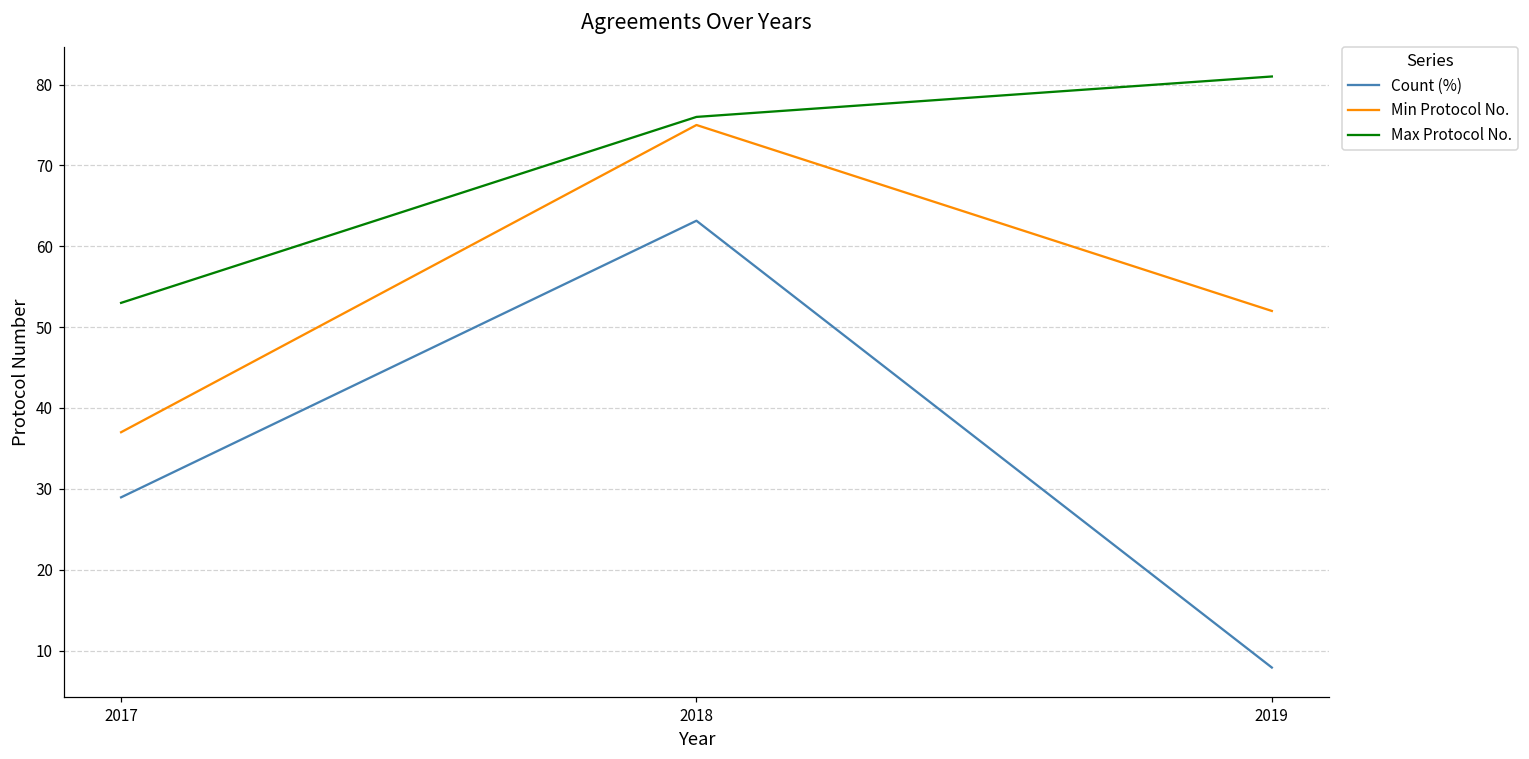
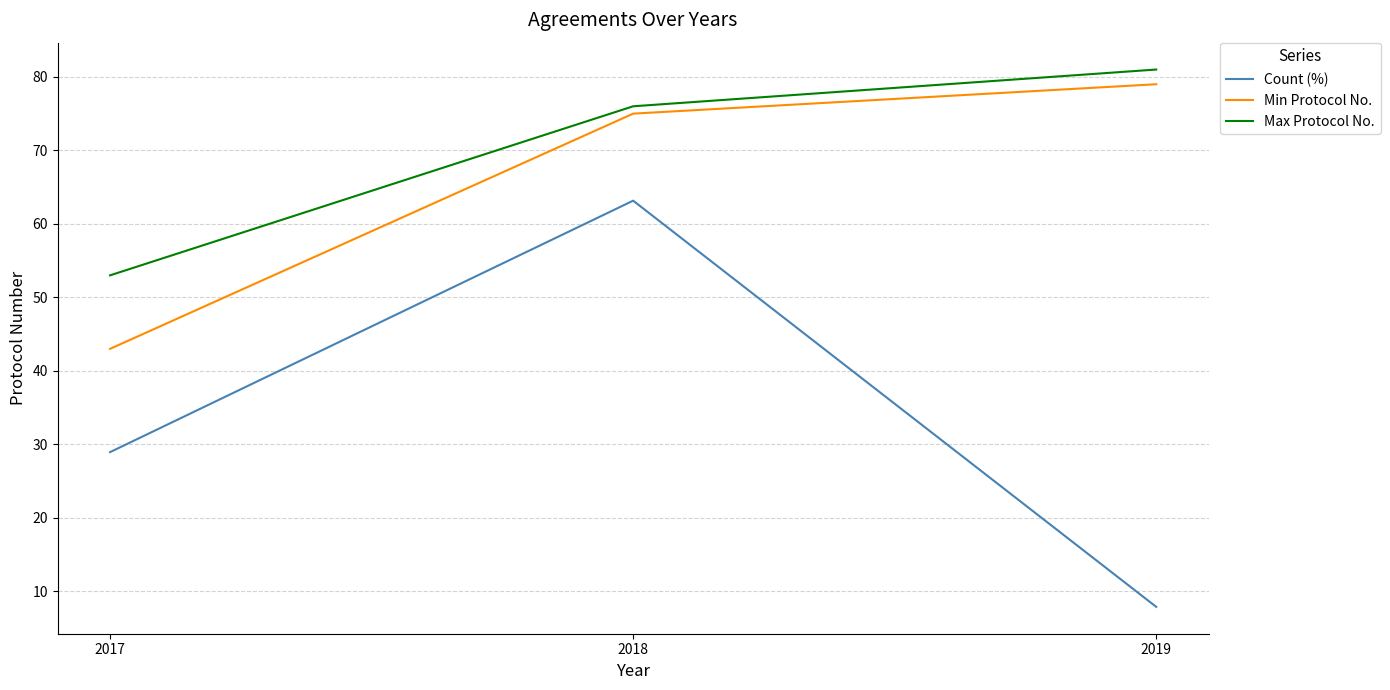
  {
    "Count (%)": {
      "2017": 29,
      "2018": 63,
      "2019": 8
    },
    "Min Protocol No.": {
-     "2017": 37,
+     "2017": 43,
      "2018": 75,
-     "2019": 52
+     "2019": 79
    },
    "Max Protocol No.": {
      "2017": 53,
      "2018": 76,
      "2019": 81
    }
  }
